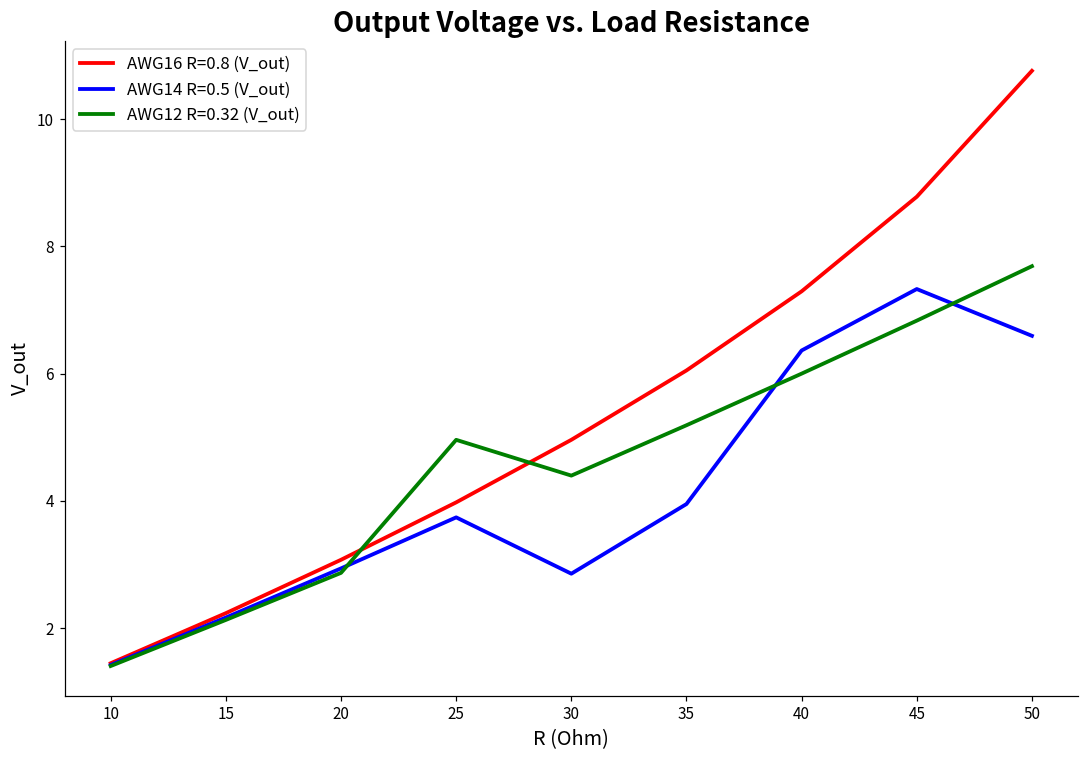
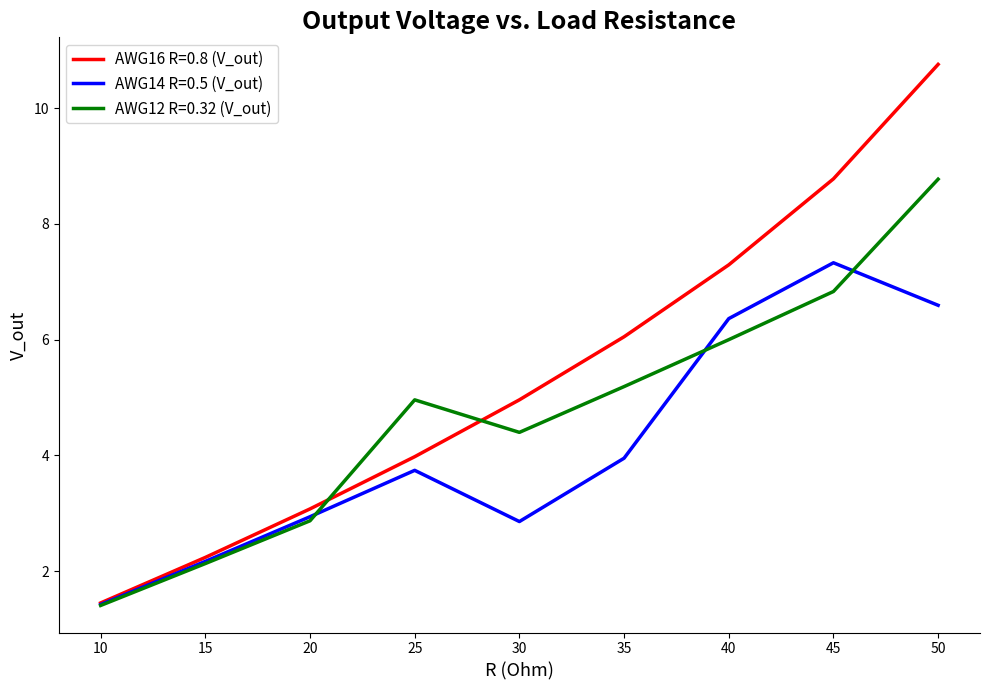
  {
    "AWG16 R=0.8 (V_out)": {
      "15": 2.2,
      "20": 3.1,
      "25": 4.0,
      "30": 5.0,
      "35": 6.1,
      "40": 7.3,
      "45": 8.8,
      "50": 10.8
    },
    "AWG14 R=0.5 (V_out)": {
      "20": 2.9,
      "25": 3.7,
      "30": 2.9,
      "35": 4.0,
      "40": 6.4,
      "45": 7.3,
      "50": 6.6
    },
    "AWG12 R=0.32 (V_out)": {
      "20": 2.9,
      "25": 5.0,
      "30": 4.4,
      "35": 5.2,
      "40": 6.0,
      "45": 6.8,
-     "50": 7.7
+     "50": 8.8
    }
  }
